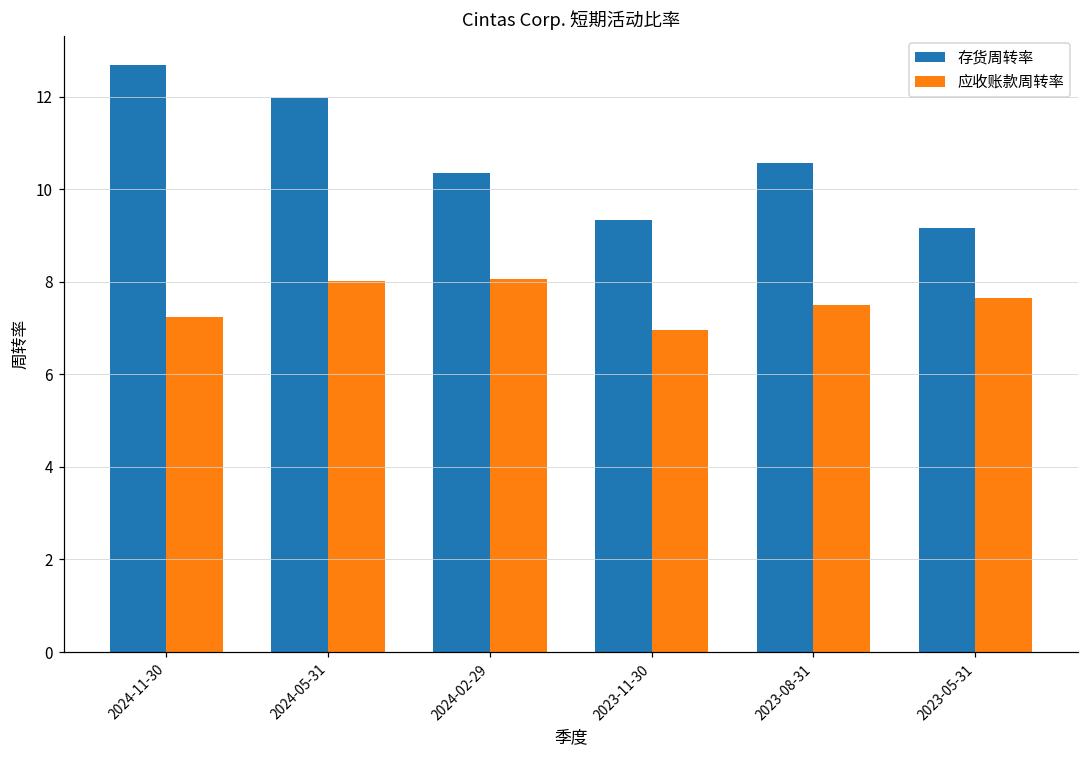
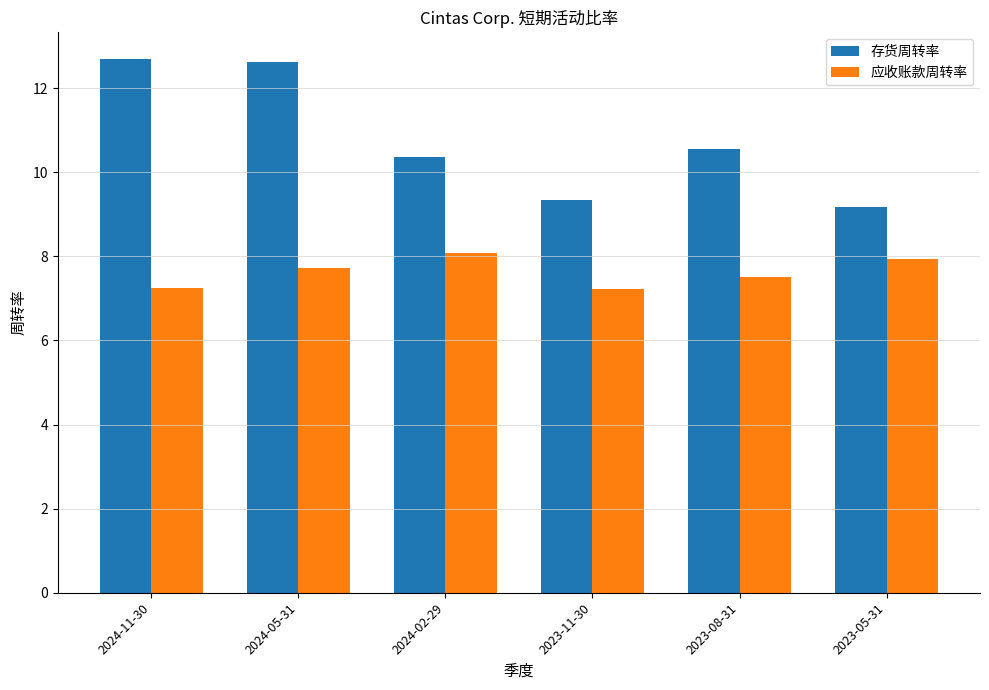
  {
    "存货周转率": {
      "2024-11-30": 12.7,
-     "2024-05-31": 12.0,
+     "2024-05-31": 12.6,
      "2024-02-29": 10.4,
      "2023-11-30": 9.3,
      "2023-08-31": 10.6,
      "2023-05-31": 9.2
    },
    "应收账款周转率": {
      "2024-11-30": 7.3,
-     "2024-05-31": 8.0,
+     "2024-05-31": 7.7,
      "2024-02-29": 8.1,
-     "2023-11-30": 7.0,
+     "2023-11-30": 7.2,
      "2023-08-31": 7.5,
-     "2023-05-31": 7.7
+     "2023-05-31": 7.9
    }
  }
